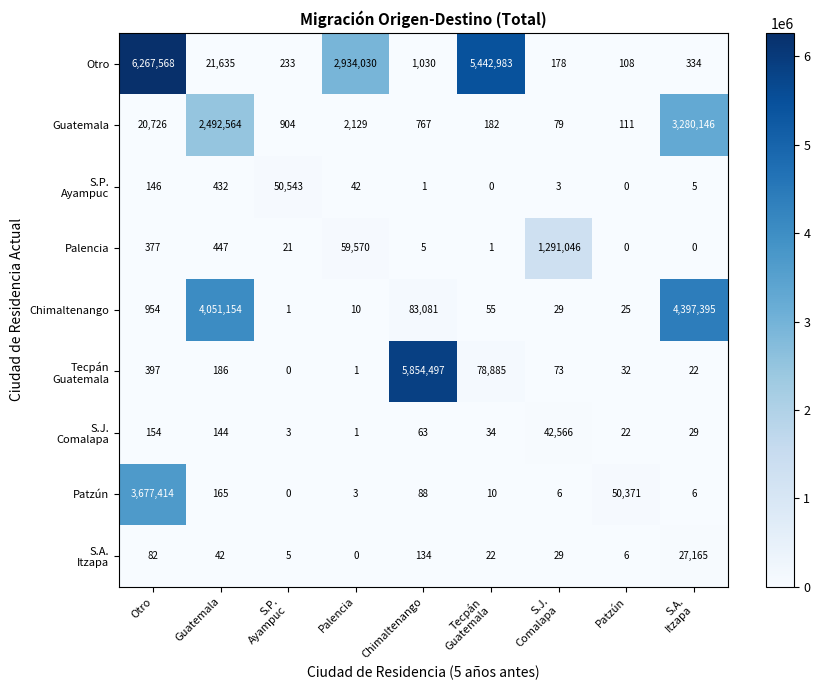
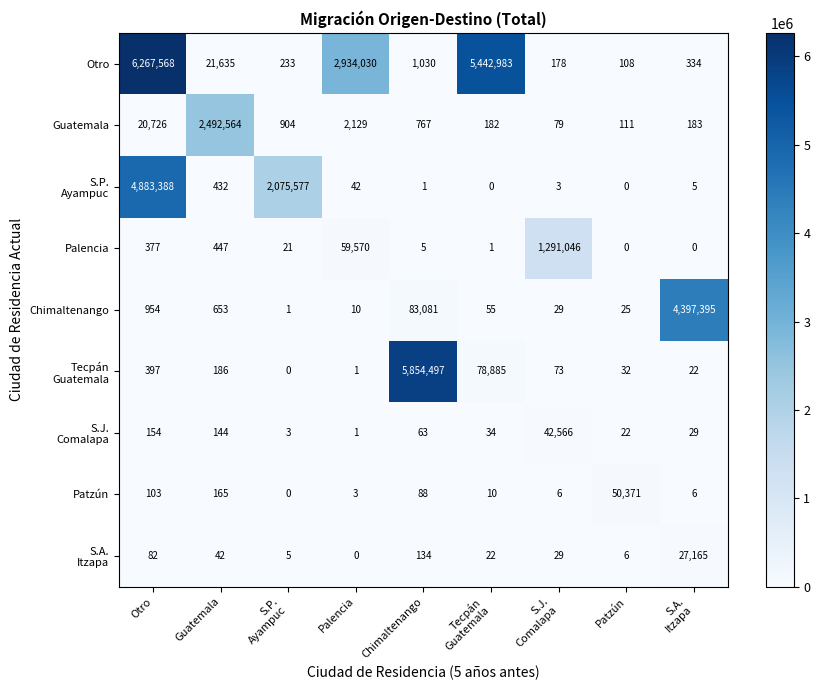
  {
    "Otro": {
      "Otro": "6,267,568",
      "Guatemala": "21,635",
      "S.P. Ayampuc": "233",
      "Palencia": "2,934,030",
      "Chimaltenango": "1,030",
      "Tecpán Guatemala": "5,442,983",
      "S.J. Comalapa": "178",
      "Patzún": "108",
      "S.A. Itzapa": "334"
    },
    "Guatemala": {
      "Otro": "20,726",
      "Guatemala": "2,492,564",
      "S.P. Ayampuc": "904",
      "Palencia": "2,129",
      "Chimaltenango": "767",
      "Tecpán Guatemala": "182",
      "S.J. Comalapa": "79",
      "Patzún": "111",
-     "S.A. Itzapa": "3,280,146"
+     "S.A. Itzapa": "183"
    },
    "S.P. Ayampuc": {
-     "Otro": "146",
+     "Otro": "4,883,388",
      "Guatemala": "432",
-     "S.P. Ayampuc": "50,543",
+     "S.P. Ayampuc": "2,075,577",
      "Palencia": "42",
      "Chimaltenango": "1",
      "Tecpán Guatemala": "0",
      "S.J. Comalapa": "3",
      "Patzún": "0",
      "S.A. Itzapa": "5"
    },
    "Palencia": {
      "Otro": "377",
      "Guatemala": "447",
      "S.P. Ayampuc": "21",
      "Palencia": "59,570",
      "Chimaltenango": "5",
      "Tecpán Guatemala": "1",
      "S.J. Comalapa": "1,291,046",
      "Patzún": "0",
      "S.A. Itzapa": "0"
    },
    "Chimaltenango": {
      "Otro": "954",
-     "Guatemala": "4,051,154",
+     "Guatemala": "653",
      "S.P. Ayampuc": "1",
      "Palencia": "10",
      "Chimaltenango": "83,081",
      "Tecpán Guatemala": "55",
      "S.J. Comalapa": "29",
      "Patzún": "25",
      "S.A. Itzapa": "4,397,395"
    },
    "Tecpán Guatemala": {
      "Otro": "397",
      "Guatemala": "186",
      "S.P. Ayampuc": "0",
      "Palencia": "1",
      "Chimaltenango": "5,854,497",
      "Tecpán Guatemala": "78,885",
      "S.J. Comalapa": "73",
      "Patzún": "32",
      "S.A. Itzapa": "22"
    },
    "S.J. Comalapa": {
      "Otro": "154",
      "Guatemala": "144",
      "S.P. Ayampuc": "3",
      "Palencia": "1",
      "Chimaltenango": "63",
      "Tecpán Guatemala": "34",
      "S.J. Comalapa": "42,566",
      "Patzún": "22",
      "S.A. Itzapa": "29"
    },
    "Patzún": {
-     "Otro": "3,677,414",
+     "Otro": "103",
      "Guatemala": "165",
      "S.P. Ayampuc": "0",
      "Palencia": "3",
      "Chimaltenango": "88",
      "Tecpán Guatemala": "10",
      "S.J. Comalapa": "6",
      "Patzún": "50,371",
      "S.A. Itzapa": "6"
    },
    "S.A. Itzapa": {
      "Otro": "82",
      "Guatemala": "42",
      "S.P. Ayampuc": "5",
      "Palencia": "0",
      "Chimaltenango": "134",
      "Tecpán Guatemala": "22",
      "S.J. Comalapa": "29",
      "Patzún": "6",
      "S.A. Itzapa": "27,165"
    }
  }
